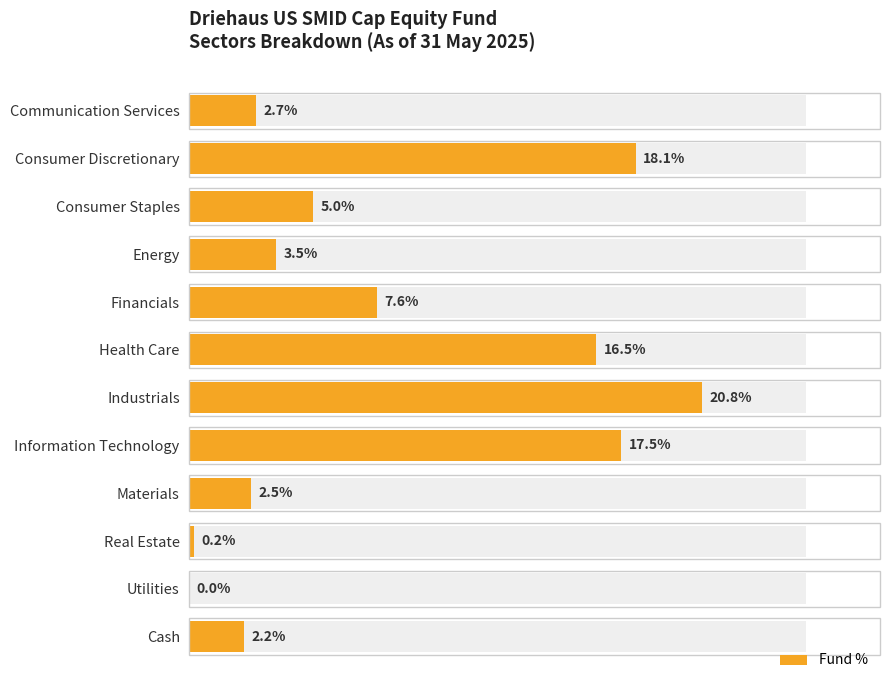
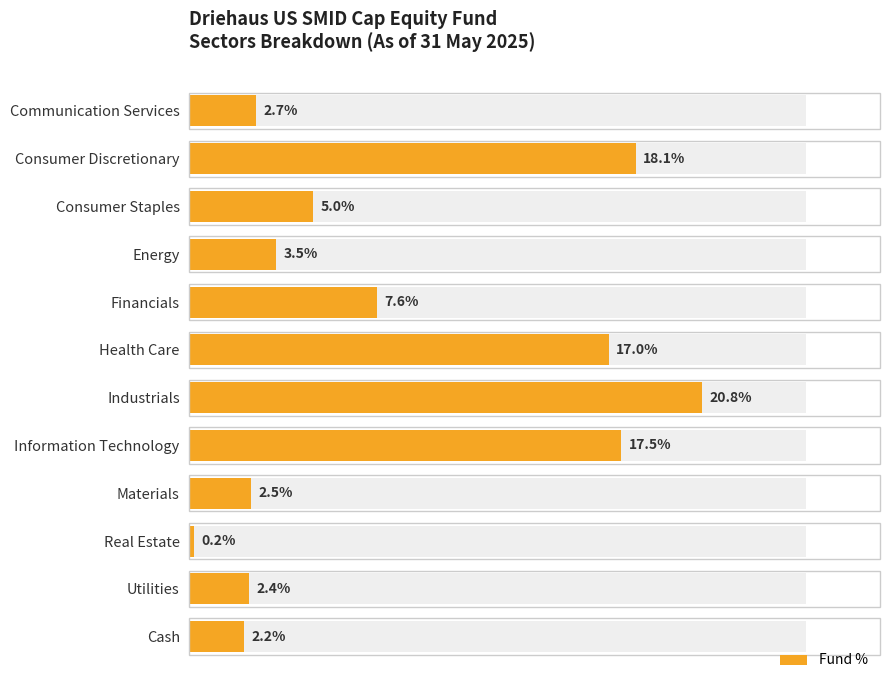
  {
    "Fund %": {
-     "Health Care": "16.5%",
-     "Utilities": "0.0%"
+     "Health Care": "17.0%",
+     "Utilities": "2.4%"
    }
  }
